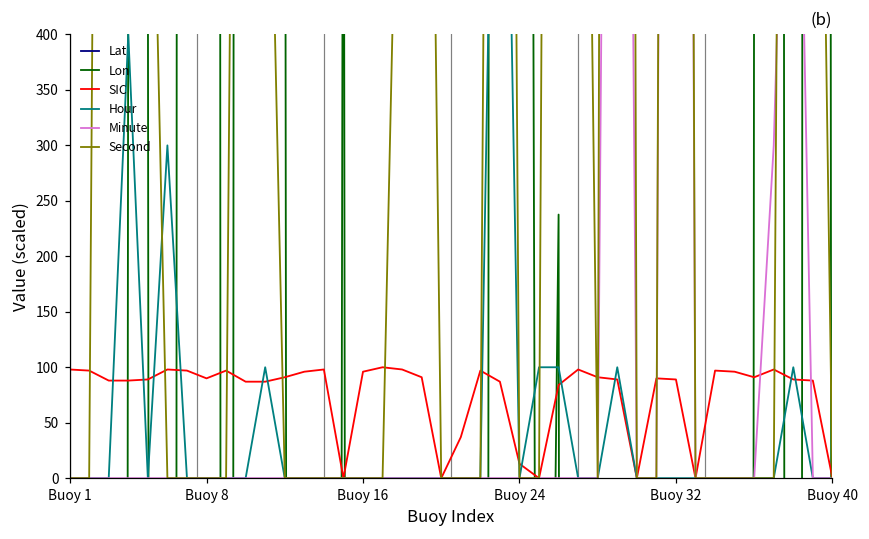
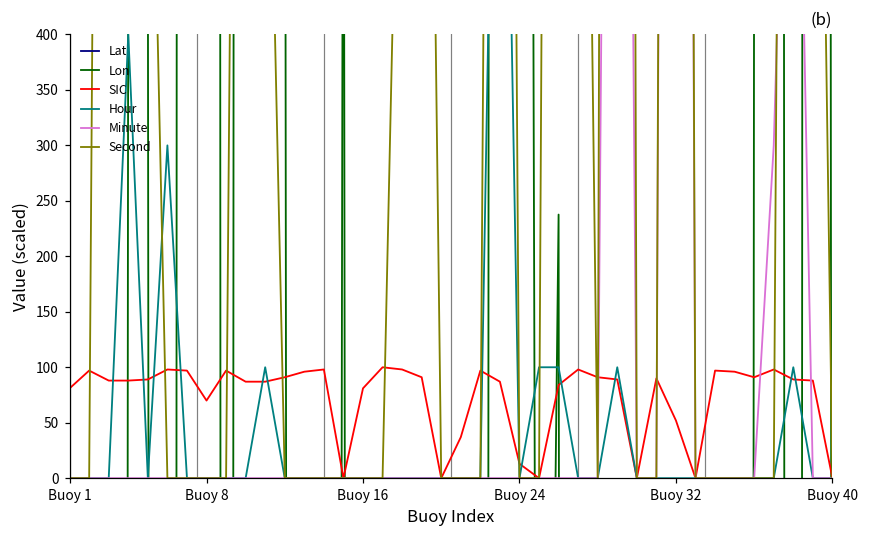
  {
    "SIC": {
-     "Buoy 1": 98,
-     "Buoy 8": 90,
-     "Buoy 16": 96,
+     "Buoy 1": 81,
+     "Buoy 8": 70,
+     "Buoy 16": 81,
      "Buoy 24": 13,
-     "Buoy 32": 89
+     "Buoy 32": 52
    },
    "Hour": {
      "Buoy 32": 0
    }
  }
